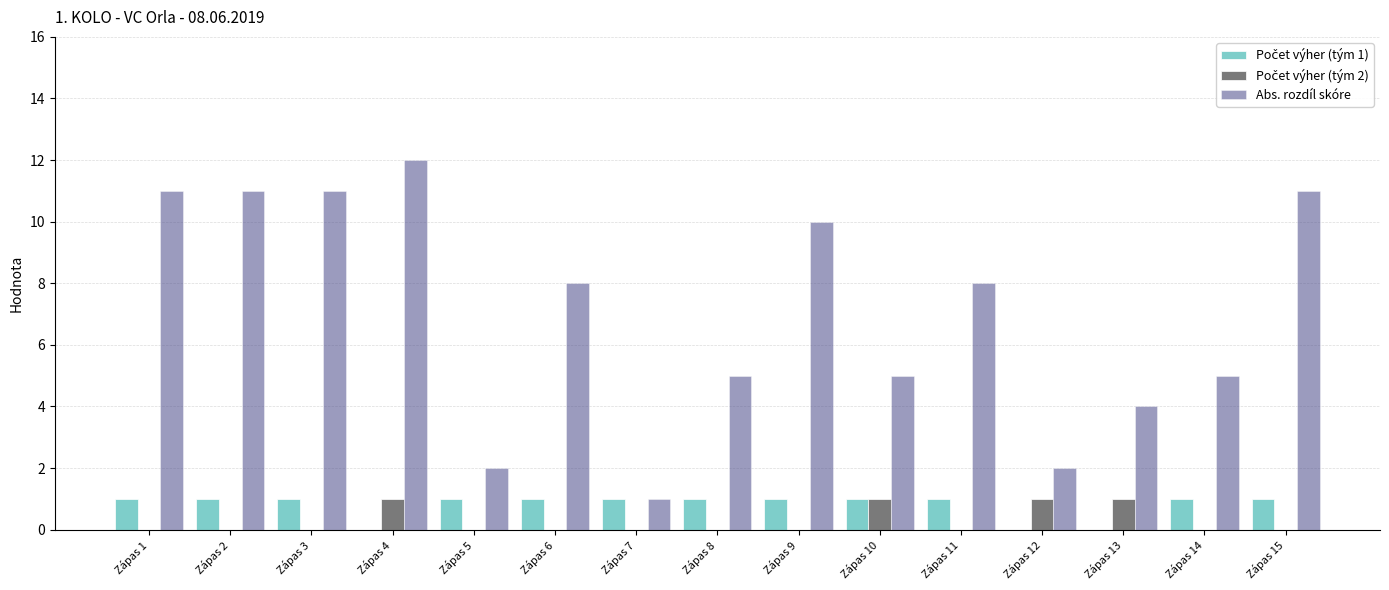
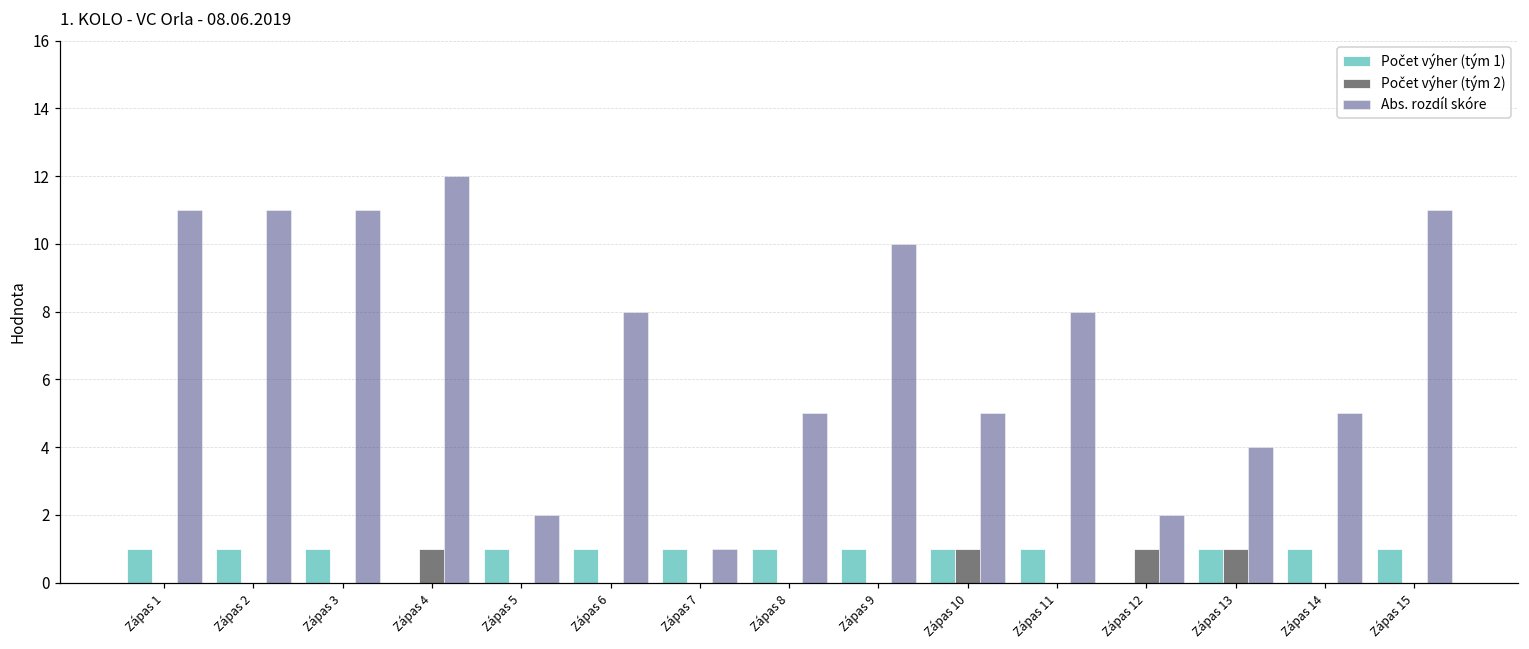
  {
    "Počet výher (tým 1)": {
      "Zápas 1": 1,
      "Zápas 2": 1,
      "Zápas 3": 1,
      "Zápas 4": 0,
      "Zápas 5": 1,
      "Zápas 6": 1,
      "Zápas 7": 1,
      "Zápas 8": 1,
      "Zápas 9": 1,
      "Zápas 10": 1,
      "Zápas 11": 1,
      "Zápas 12": 0,
-     "Zápas 13": 0,
+     "Zápas 13": 1,
      "Zápas 14": 1,
      "Zápas 15": 1
    },
    "Počet výher (tým 2)": {
      "Zápas 1": 0,
      "Zápas 2": 0,
      "Zápas 3": 0,
      "Zápas 4": 1,
      "Zápas 5": 0,
      "Zápas 6": 0,
      "Zápas 7": 0,
      "Zápas 8": 0,
      "Zápas 9": 0,
      "Zápas 10": 1,
      "Zápas 11": 0,
      "Zápas 12": 1,
      "Zápas 13": 1,
      "Zápas 14": 0,
      "Zápas 15": 0
    },
    "Abs. rozdíl skóre": {
      "Zápas 1": 11,
      "Zápas 2": 11,
      "Zápas 3": 11,
      "Zápas 4": 12,
      "Zápas 5": 2,
      "Zápas 6": 8,
      "Zápas 7": 1,
      "Zápas 8": 5,
      "Zápas 9": 10,
      "Zápas 10": 5,
      "Zápas 11": 8,
      "Zápas 12": 2,
      "Zápas 13": 4,
      "Zápas 14": 5,
      "Zápas 15": 11
    }
  }
